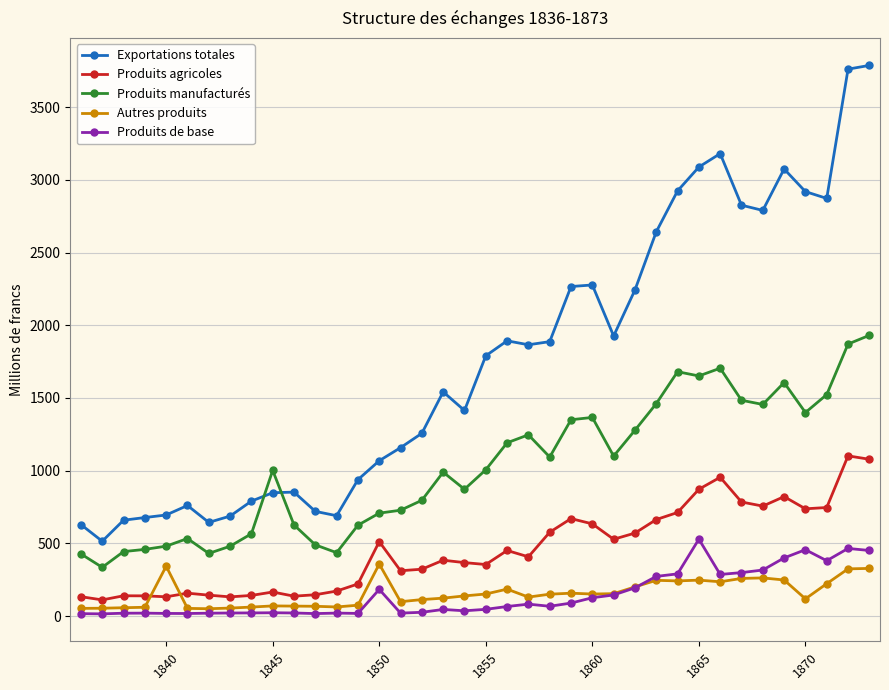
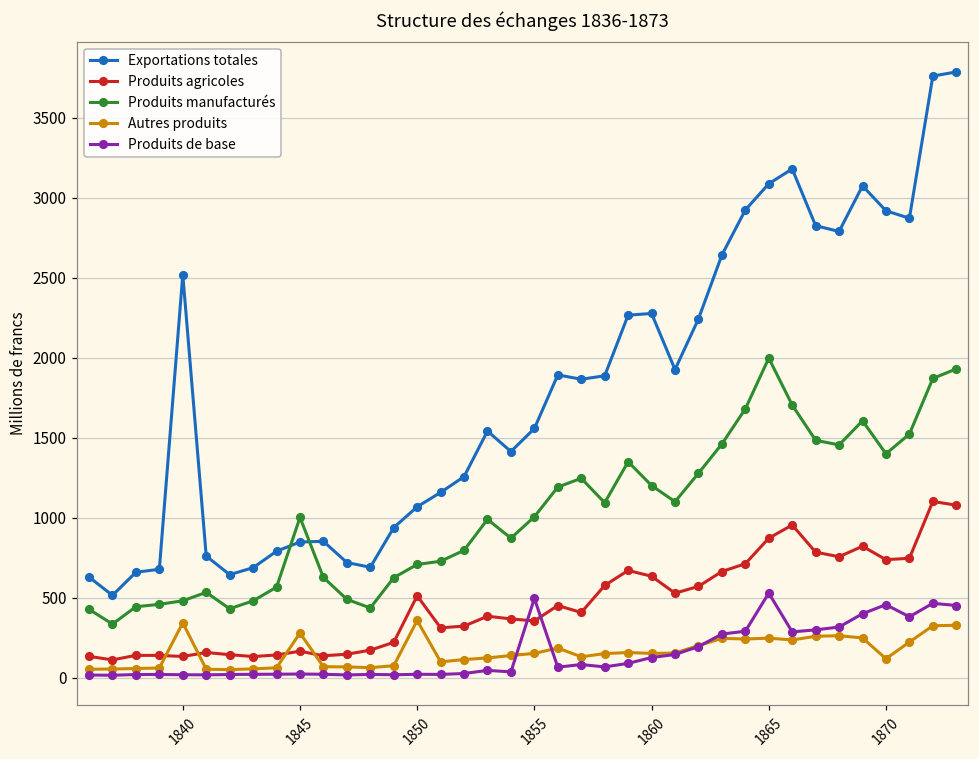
  {
    "Exportations totales": {
-     "1840": 700,
+     "1840": 2520,
      "1845": 850,
      "1850": 1070,
-     "1855": 1790,
+     "1855": 1560,
      "1860": 2280,
      "1865": 3090,
      "1870": 2920
    },
    "Produits agricoles": {
      "1840": 130,
      "1845": 170,
      "1850": 510,
      "1855": 350,
      "1860": 630,
      "1865": 870,
      "1870": 740
    },
    "Produits manufacturés": {
      "1840": 480,
      "1845": 1000,
      "1850": 710,
      "1855": 1010,
-     "1860": 1370,
-     "1865": 1650,
+     "1860": 1200,
+     "1865": 2000,
      "1870": 1400
    },
    "Autres produits": {
      "1840": 340,
-     "1845": 70,
+     "1845": 280,
      "1850": 360,
      "1855": 150,
      "1860": 150,
      "1865": 250,
      "1870": 120
    },
    "Produits de base": {
      "1840": 20,
      "1845": 20,
-     "1850": 180,
-     "1855": 50,
+     "1850": 20,
+     "1855": 500,
      "1860": 130,
      "1865": 530,
      "1870": 460
    }
  }
